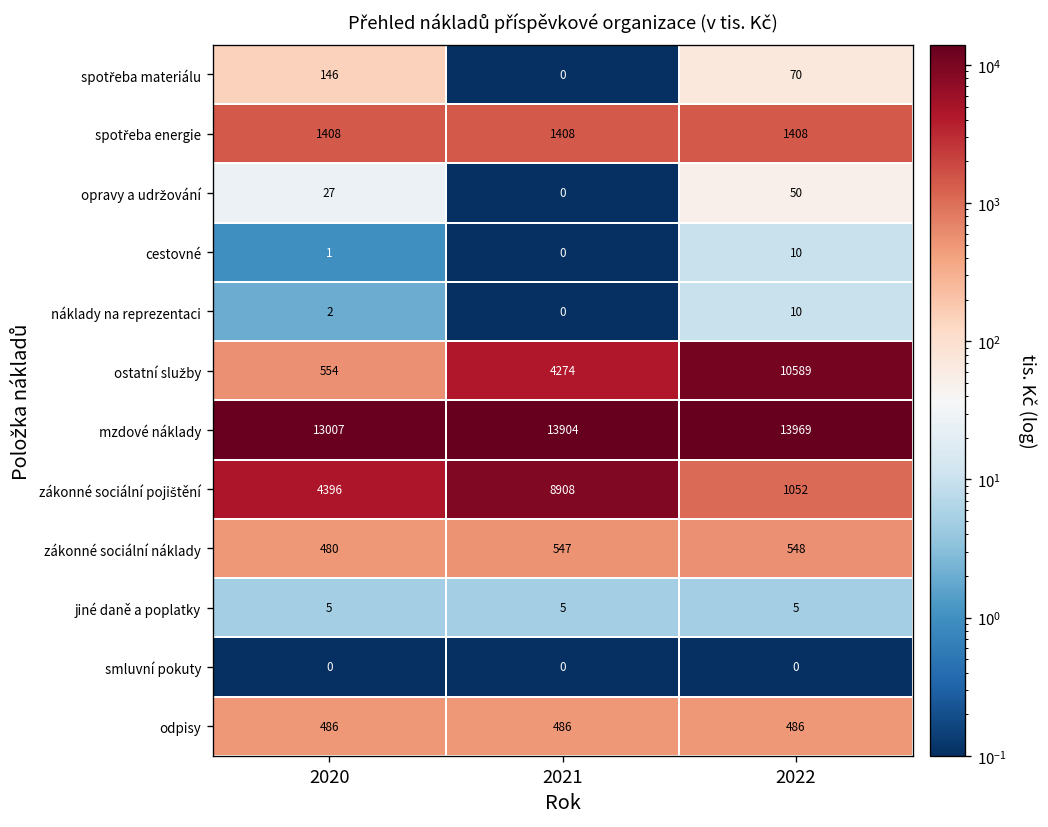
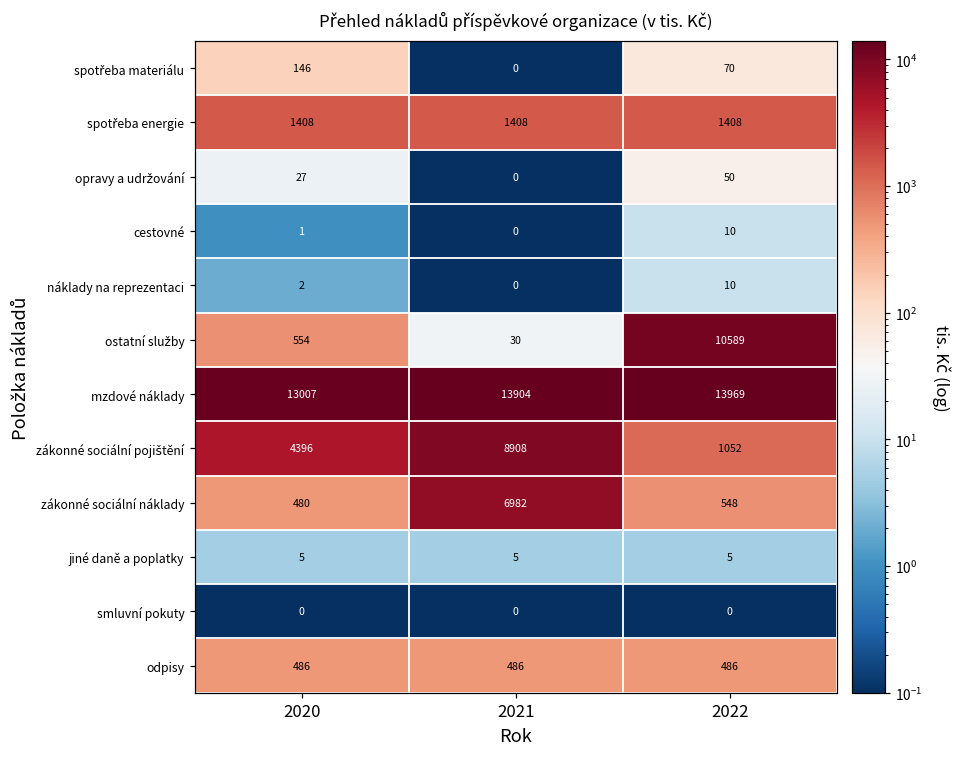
  {
    "spotřeba materiálu": {
      "2020": 146,
      "2021": 0,
      "2022": 70
    },
    "spotřeba energie": {
      "2020": 1408,
      "2021": 1408,
      "2022": 1408
    },
    "opravy a udržování": {
      "2020": 27,
      "2021": 0,
      "2022": 50
    },
    "cestovné": {
      "2020": 1,
      "2021": 0,
      "2022": 10
    },
    "náklady na reprezentaci": {
      "2020": 2,
      "2021": 0,
      "2022": 10
    },
    "ostatní služby": {
      "2020": 554,
-     "2021": 4274,
+     "2021": 30,
      "2022": 10589
    },
    "mzdové náklady": {
      "2020": 13007,
      "2021": 13904,
      "2022": 13969
    },
    "zákonné sociální pojištění": {
      "2020": 4396,
      "2021": 8908,
      "2022": 1052
    },
    "zákonné sociální náklady": {
      "2020": 480,
-     "2021": 547,
+     "2021": 6982,
      "2022": 548
    },
    "jiné daně a poplatky": {
      "2020": 5,
      "2021": 5,
      "2022": 5
    },
    "smluvní pokuty": {
      "2020": 0,
      "2021": 0,
      "2022": 0
    },
    "odpisy": {
      "2020": 486,
      "2021": 486,
      "2022": 486
    }
  }
